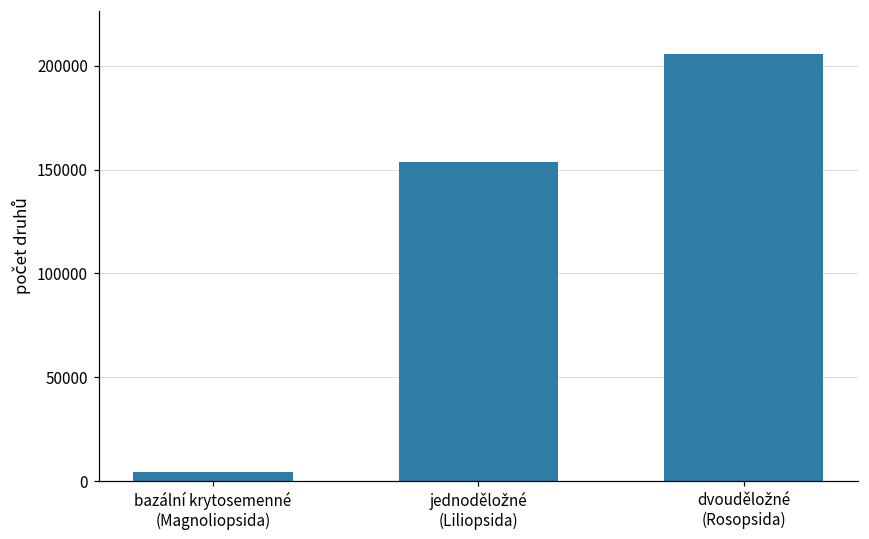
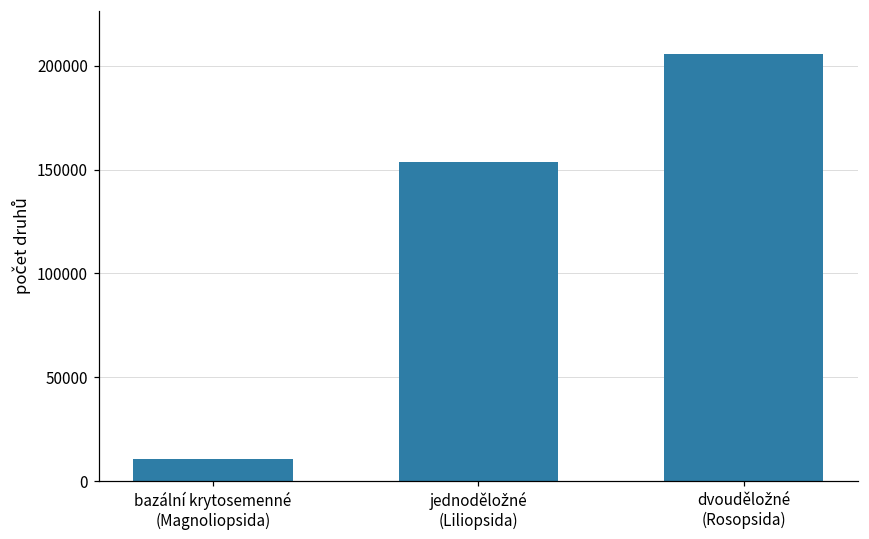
  {
-   "bazální krytosemenné (Magnoliopsida)": 5000,
+   "bazální krytosemenné (Magnoliopsida)": 11000,
    "jednoděložné (Liliopsida)": 153000,
    "dvouděložné (Rosopsida)": 206000
  }
